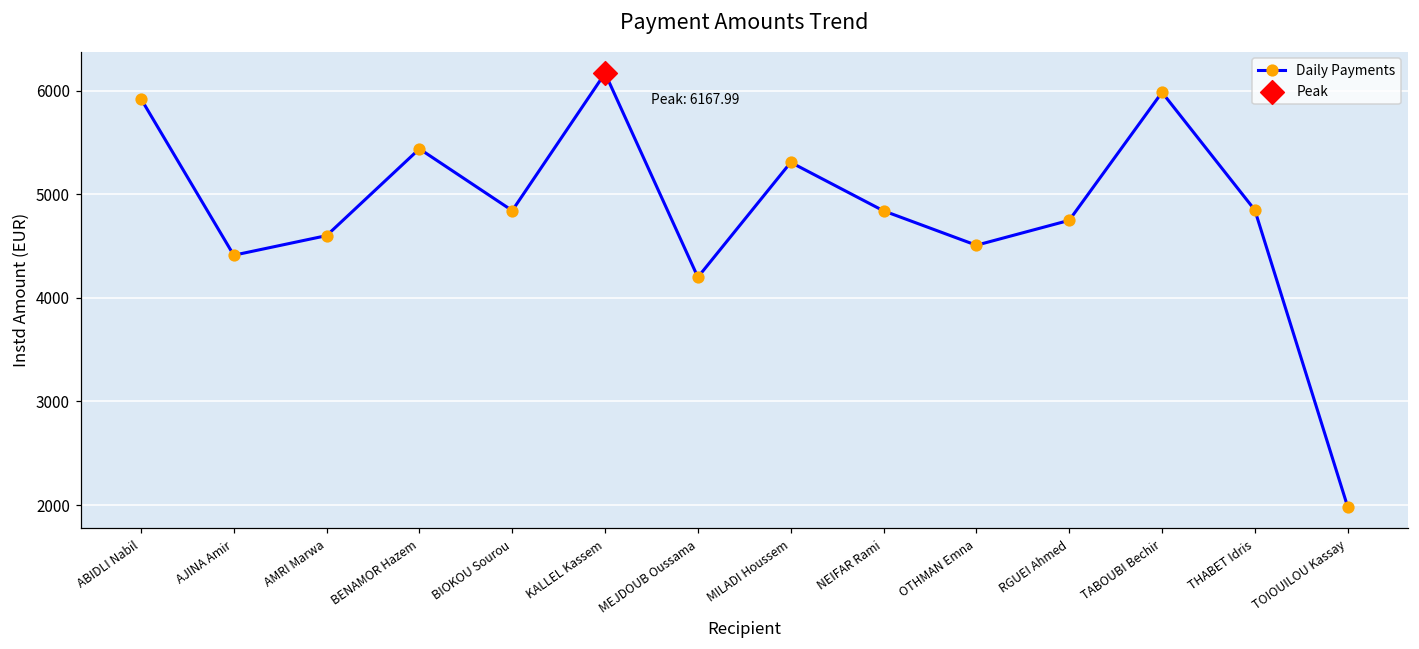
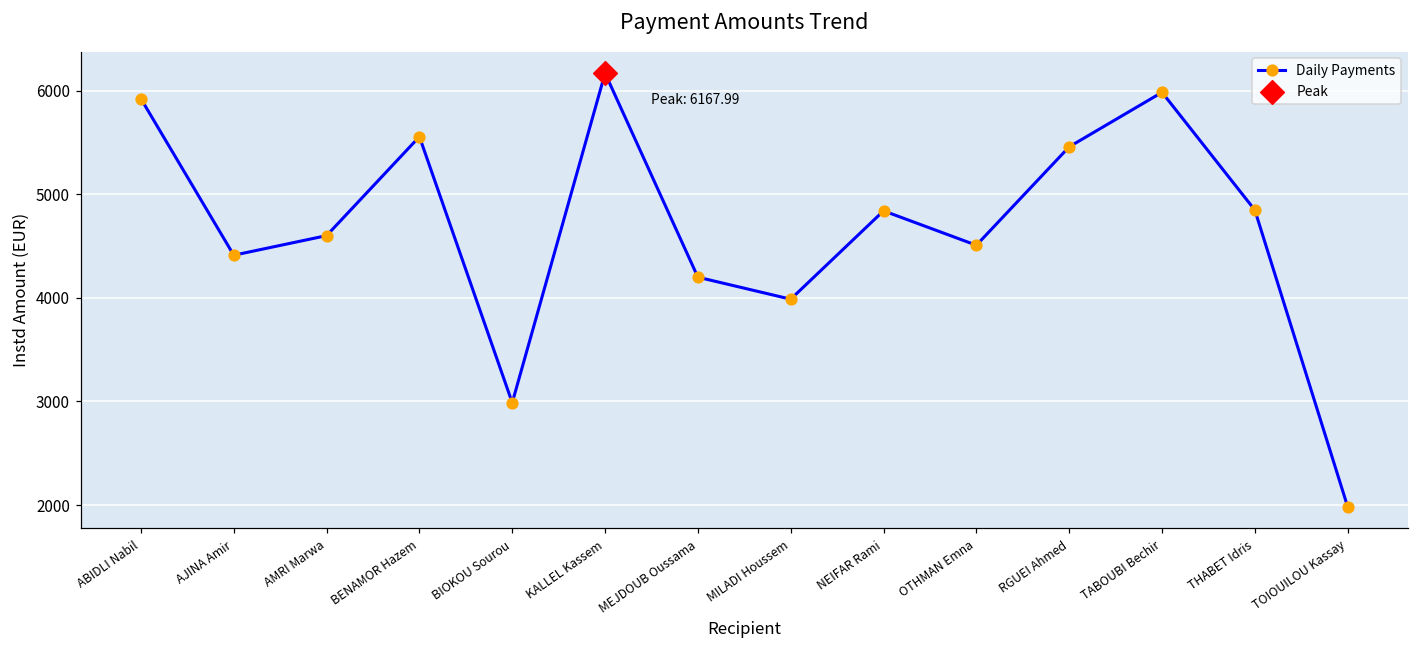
  {
    "Daily Payments": {
      "ABIDLI Nabil": 5900,
      "AJINA Amir": 4400,
      "AMRI Marwa": 4600,
-     "BENAMOR Hazem": 5400,
-     "BIOKOU Sourou": 4800,
+     "BENAMOR Hazem": 5600,
+     "BIOKOU Sourou": 3000,
      "MEJDOUB Oussama": 4200,
-     "MILADI Houssem": 5300,
+     "MILADI Houssem": 4000,
      "NEIFAR Rami": 4800,
      "OTHMAN Emna": 4500,
-     "RGUEI Ahmed": 4700,
+     "RGUEI Ahmed": 5500,
      "TABOUBI Bechir": 6000,
      "THABET Idris": 4800,
      "TOIOUILOU Kassay": 2000
    }
  }
